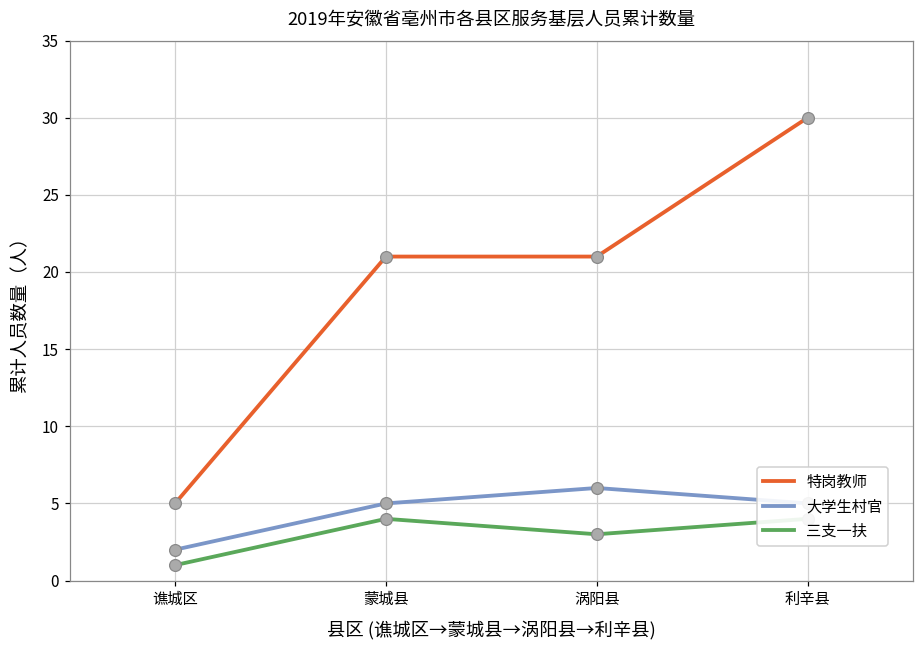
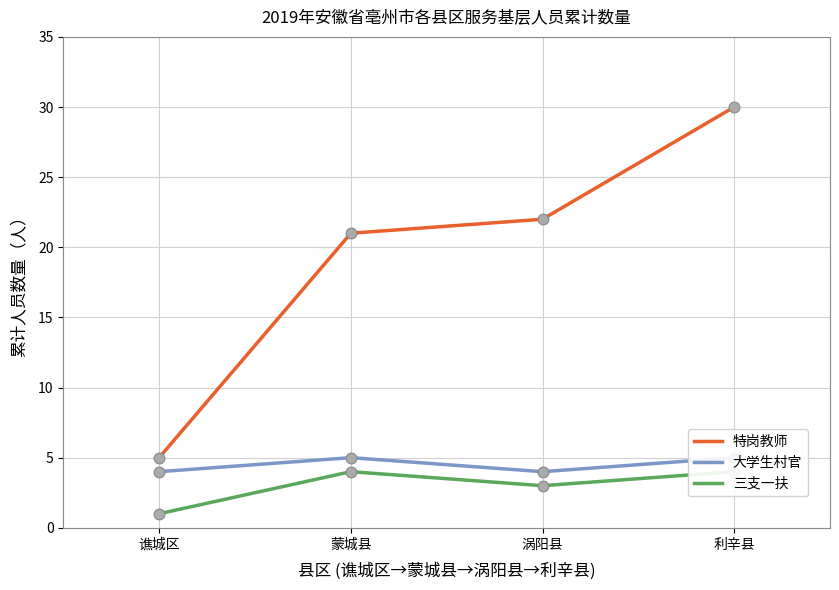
  {
    "特岗教师": {
      "谯城区": 5,
      "蒙城县": 21,
-     "涡阳县": 21,
+     "涡阳县": 22,
      "利辛县": 30
    },
    "大学生村官": {
-     "谯城区": 2,
+     "谯城区": 4,
      "蒙城县": 5,
-     "涡阳县": 6
+     "涡阳县": 4
    },
    "三支一扶": {
      "谯城区": 1,
      "蒙城县": 4,
      "涡阳县": 3
    }
  }
